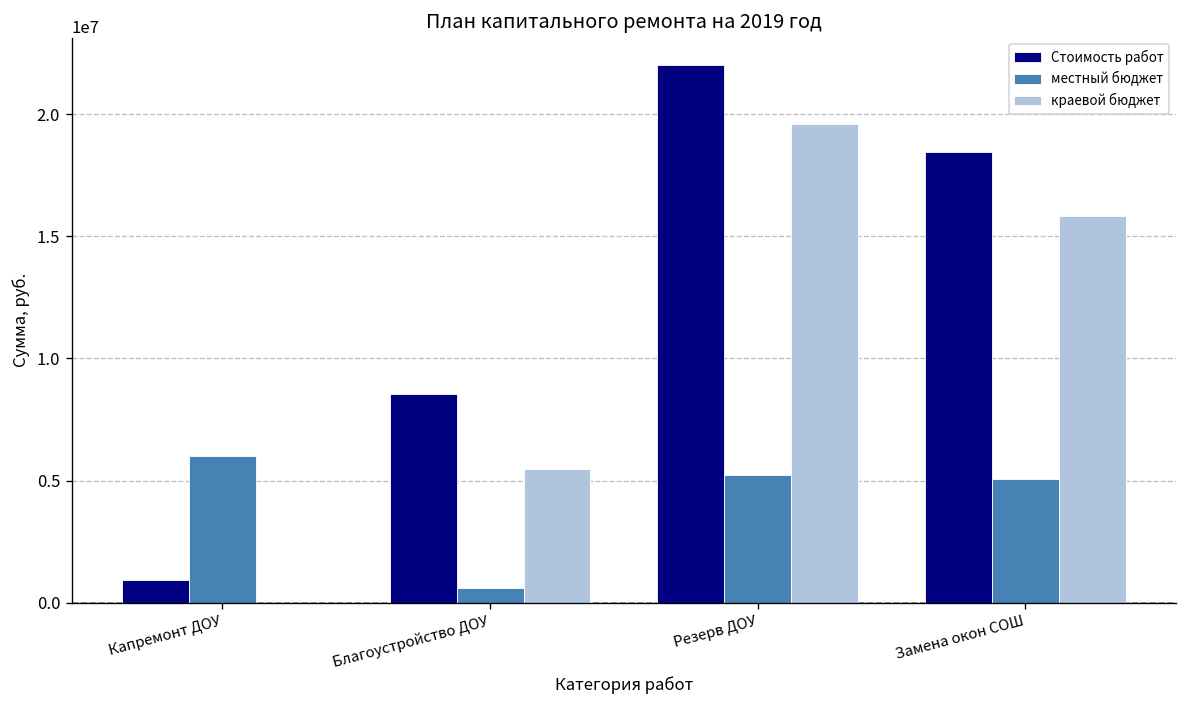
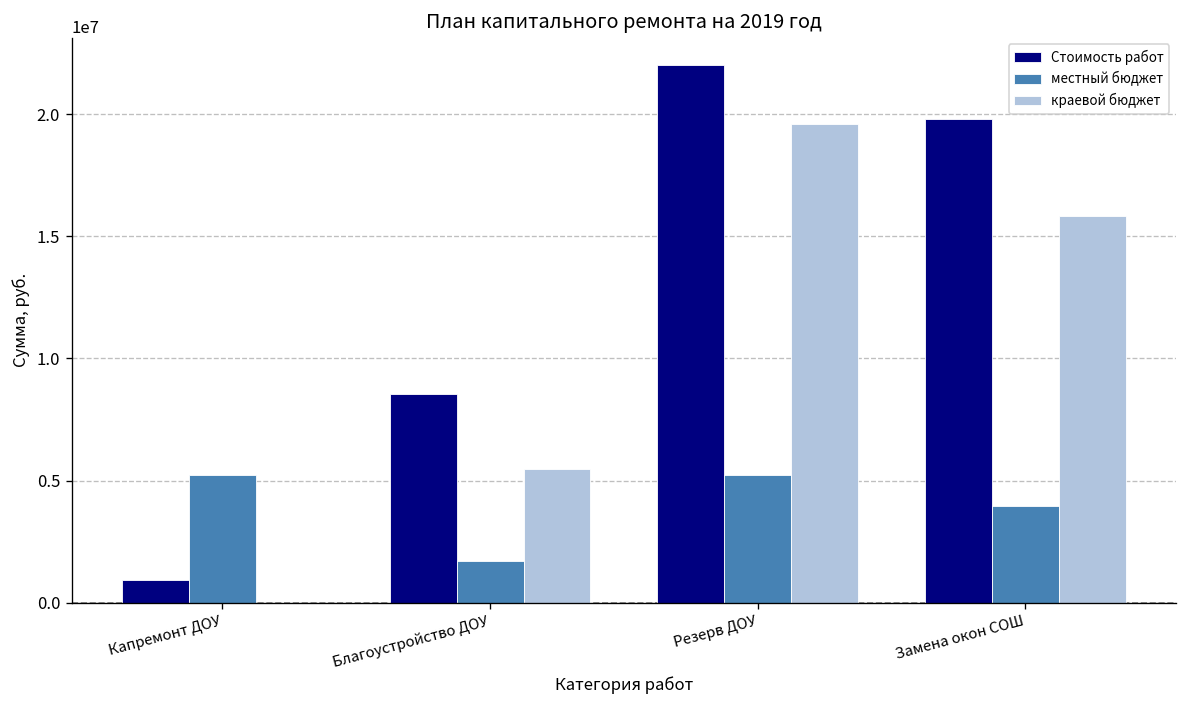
  {
    "Стоимость работ": {
      "Капремонт ДОУ": 900000,
      "Благоустройство ДОУ": 8600000,
      "Резерв ДОУ": 22000000,
-     "Замена окон СОШ": 18500000
+     "Замена окон СОШ": 19800000
    },
    "местный бюджет": {
-     "Капремонт ДОУ": 6000000,
-     "Благоустройство ДОУ": 600000,
+     "Капремонт ДОУ": 5200000,
+     "Благоустройство ДОУ": 1700000,
      "Резерв ДОУ": 5200000,
-     "Замена окон СОШ": 5100000
+     "Замена окон СОШ": 4000000
    },
    "краевой бюджет": {
      "Капремонт ДОУ": 0,
      "Благоустройство ДОУ": 5500000,
      "Резерв ДОУ": 19600000,
      "Замена окон СОШ": 15800000
    }
  }
